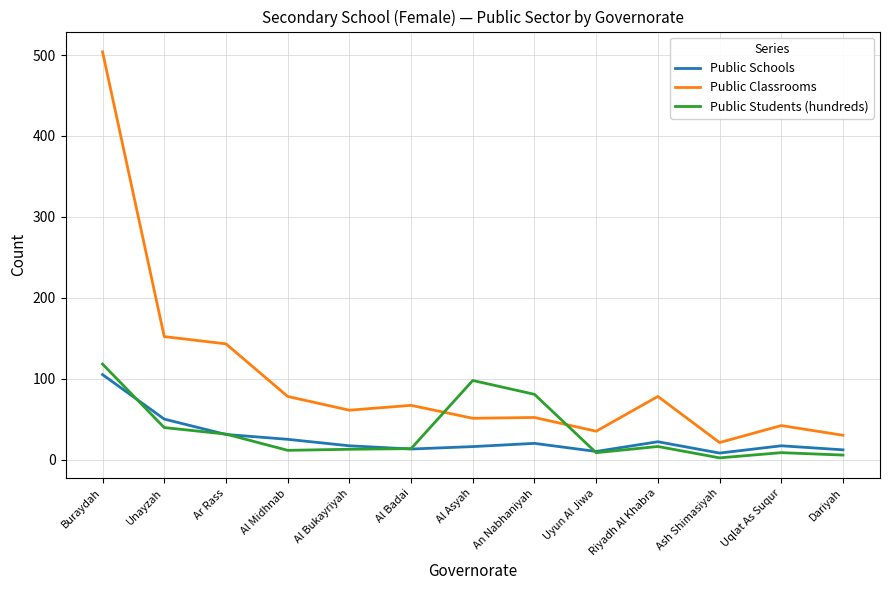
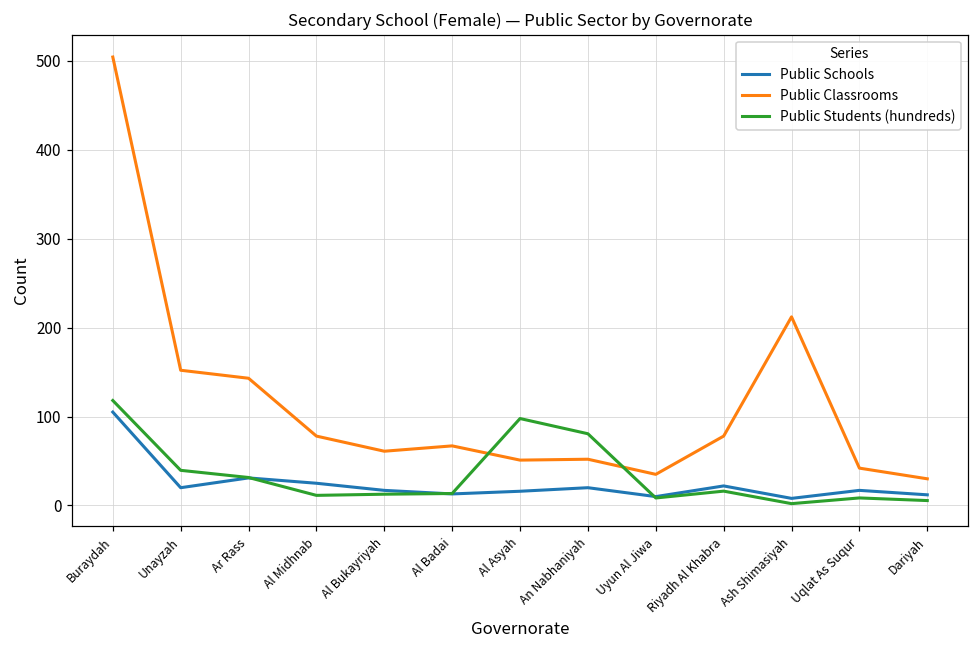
  {
    "Public Schools": {
      "Buraydah": 110,
-     "Unayzah": 50,
+     "Unayzah": 20,
      "Al Midhnab": 30,
      "Al Bukayriyah": 20,
      "Al Asyah": 20,
      "An Nabhaniyah": 20,
      "Riyadh Al Khabra": 20,
      "Ash Shimasiyah": 10,
      "Uqlat As Suqur": 20,
      "Dariyah": 10
    },
    "Public Classrooms": {
      "Buraydah": 500,
      "Unayzah": 150,
      "Ar Rass": 140,
      "Al Midhnab": 80,
      "Al Bukayriyah": 60,
      "Al Badai": 70,
      "Al Asyah": 50,
      "An Nabhaniyah": 50,
      "Uyun Al Jiwa": 40,
      "Riyadh Al Khabra": 80,
-     "Ash Shimasiyah": 20,
+     "Ash Shimasiyah": 210,
      "Uqlat As Suqur": 40,
      "Dariyah": 30
    },
    "Public Students (hundreds)": {
      "Buraydah": 120,
      "Unayzah": 40,
      "Al Midhnab": 10,
      "Al Bukayriyah": 10,
      "Al Asyah": 100,
      "An Nabhaniyah": 80,
      "Riyadh Al Khabra": 20,
      "Ash Shimasiyah": 0,
      "Uqlat As Suqur": 10,
      "Dariyah": 10
    }
  }
